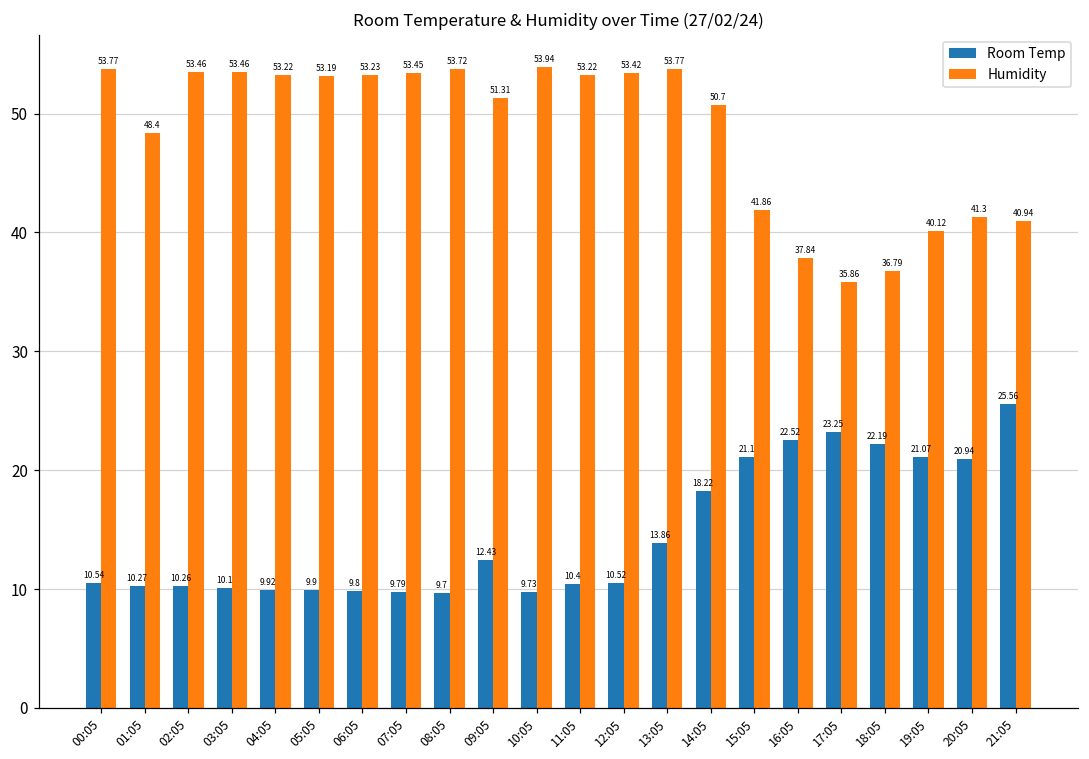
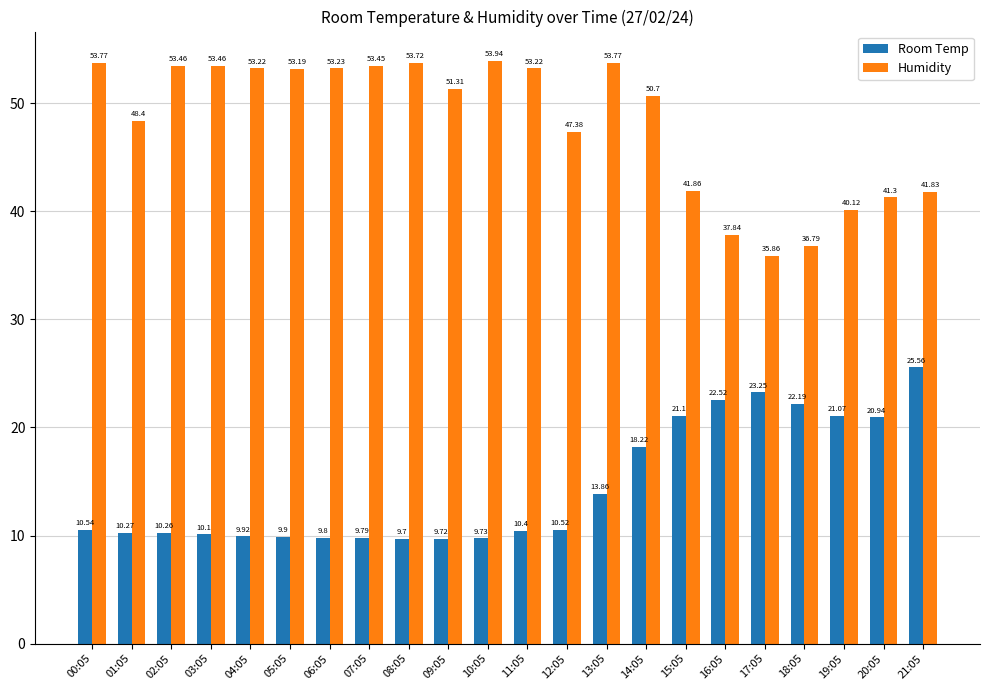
  {
    "Room Temp": {
      "00:05": 10.54,
      "01:05": 10.27,
      "02:05": 10.26,
      "03:05": 10.1,
      "04:05": 9.92,
      "05:05": 9.9,
      "06:05": 9.8,
      "07:05": 9.79,
      "08:05": 9.7,
-     "09:05": 12.43,
+     "09:05": 9.72,
      "10:05": 9.73,
      "11:05": 10.4,
      "12:05": 10.52,
      "13:05": 13.86,
      "14:05": 18.22,
      "15:05": 21.1,
      "16:05": 22.52,
      "17:05": 23.25,
      "18:05": 22.19,
      "19:05": 21.07,
      "20:05": 20.94,
      "21:05": 25.56
    },
    "Humidity": {
      "00:05": 53.77,
      "01:05": 48.4,
      "02:05": 53.46,
      "03:05": 53.46,
      "04:05": 53.22,
      "05:05": 53.19,
      "06:05": 53.23,
      "07:05": 53.45,
      "08:05": 53.72,
      "09:05": 51.31,
      "10:05": 53.94,
      "11:05": 53.22,
-     "12:05": 53.42,
+     "12:05": 47.38,
      "13:05": 53.77,
      "14:05": 50.7,
      "15:05": 41.86,
      "16:05": 37.84,
      "17:05": 35.86,
      "18:05": 36.79,
      "19:05": 40.12,
      "20:05": 41.3,
-     "21:05": 40.94
+     "21:05": 41.83
    }
  }
